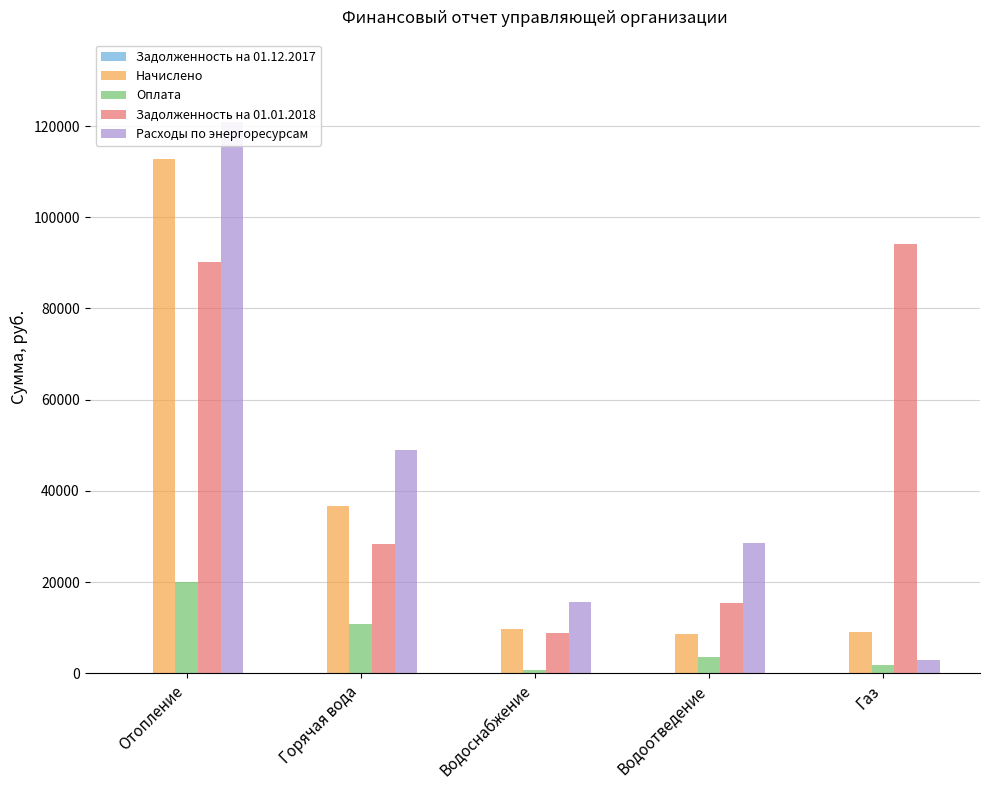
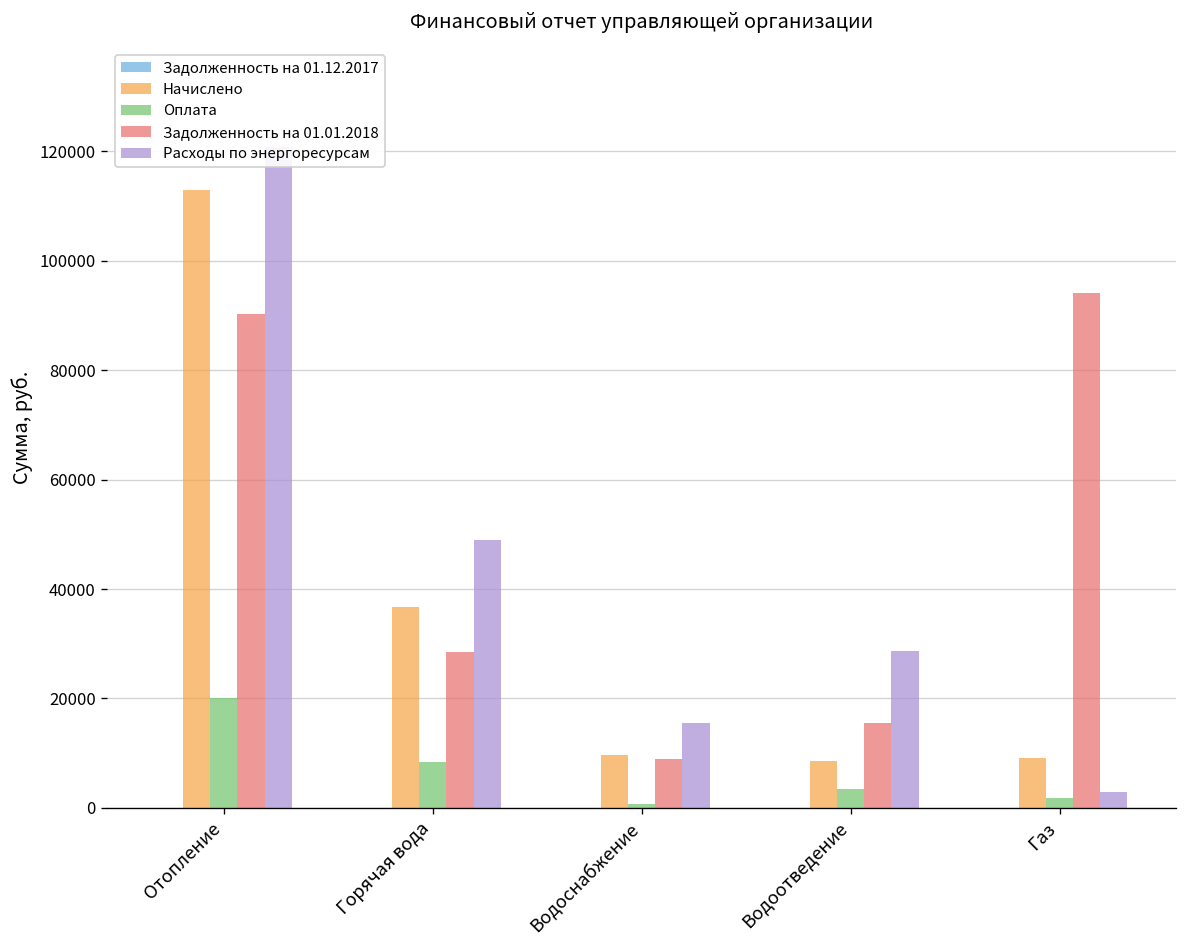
  {
    "Задолженность на 01.12.2017": {
      "Отопление": 0,
      "Горячая вода": 0,
      "Водоснабжение": 0,
      "Водоотведение": 0,
      "Газ": 0
    },
    "Начислено": {
      "Отопление": 113000,
      "Горячая вода": 37000,
      "Водоснабжение": 10000,
      "Водоотведение": 9000,
      "Газ": 9000
    },
    "Оплата": {
      "Отопление": 20000,
-     "Горячая вода": 11000,
+     "Горячая вода": 8000,
      "Водоснабжение": 1000,
      "Водоотведение": 3000,
      "Газ": 2000
    },
    "Задолженность на 01.01.2018": {
      "Отопление": 90000,
      "Горячая вода": 28000,
      "Водоснабжение": 9000,
      "Водоотведение": 16000,
      "Газ": 94000
    },
    "Расходы по энергоресурсам": {
      "Горячая вода": 49000,
      "Водоснабжение": 16000,
      "Водоотведение": 29000,
      "Газ": 3000
    }
  }
